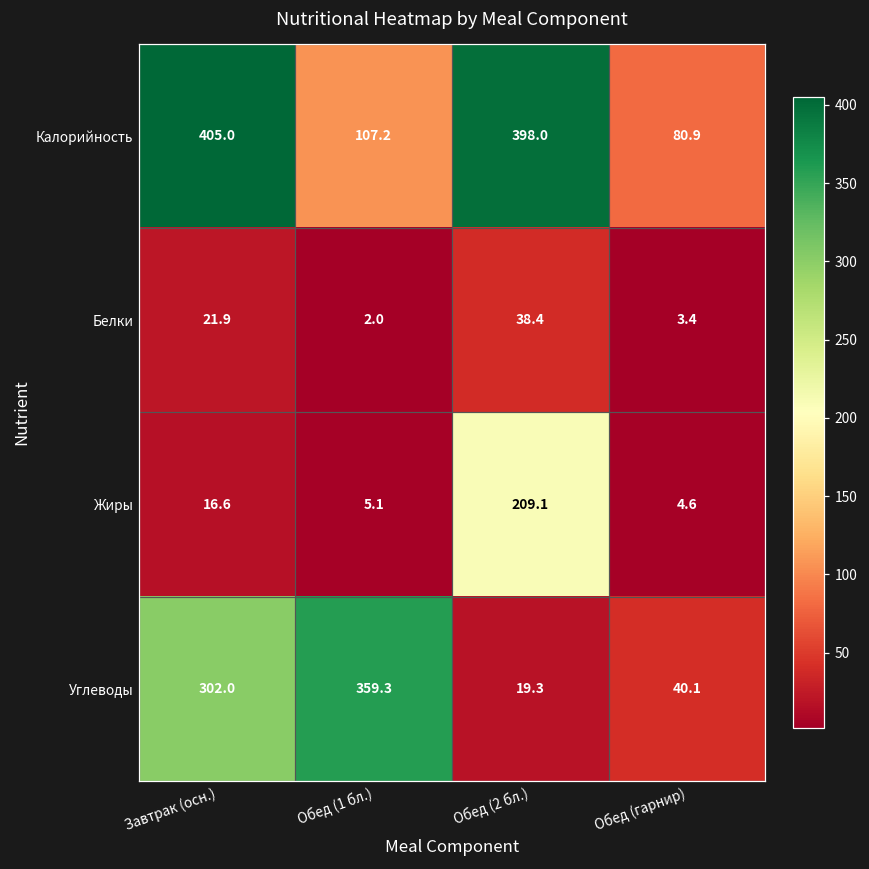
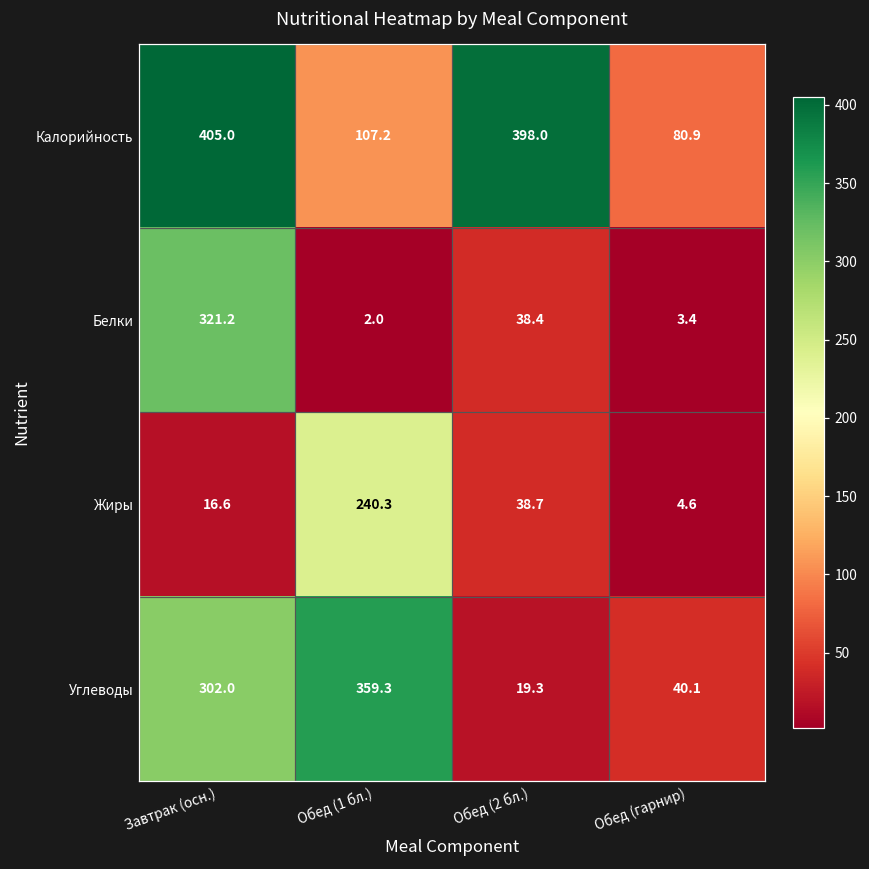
  {
    "Калорийность": {
      "Завтрак (осн.)": 405.0,
      "Обед (1 бл.)": 107.2,
      "Обед (2 бл.)": 398.0,
      "Обед (гарнир)": 80.9
    },
    "Белки": {
-     "Завтрак (осн.)": 21.9,
+     "Завтрак (осн.)": 321.2,
      "Обед (1 бл.)": 2.0,
      "Обед (2 бл.)": 38.4,
      "Обед (гарнир)": 3.4
    },
    "Жиры": {
      "Завтрак (осн.)": 16.6,
-     "Обед (1 бл.)": 5.1,
-     "Обед (2 бл.)": 209.1,
+     "Обед (1 бл.)": 240.3,
+     "Обед (2 бл.)": 38.7,
      "Обед (гарнир)": 4.6
    },
    "Углеводы": {
      "Завтрак (осн.)": 302.0,
      "Обед (1 бл.)": 359.3,
      "Обед (2 бл.)": 19.3,
      "Обед (гарнир)": 40.1
    }
  }
